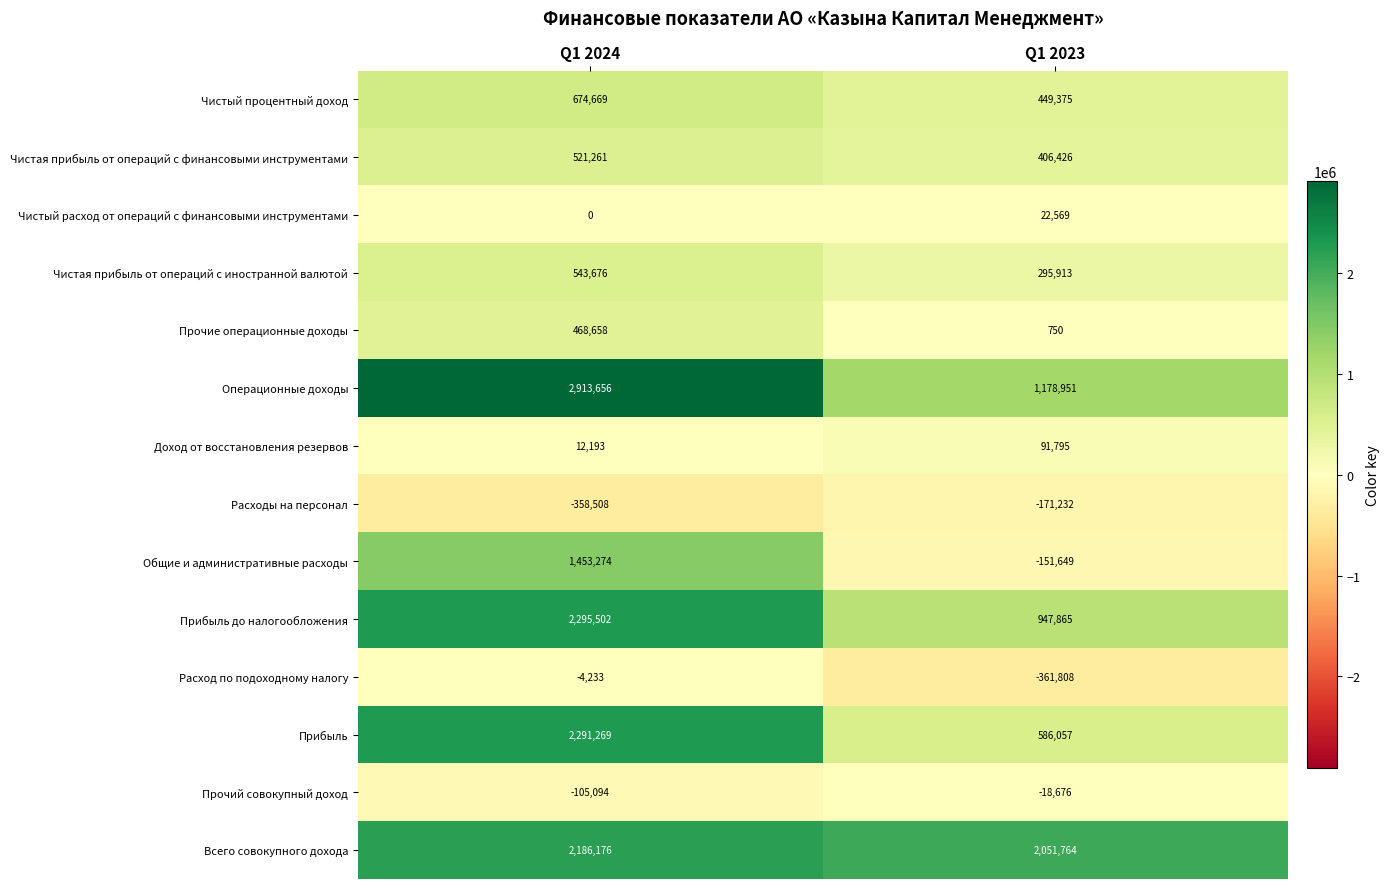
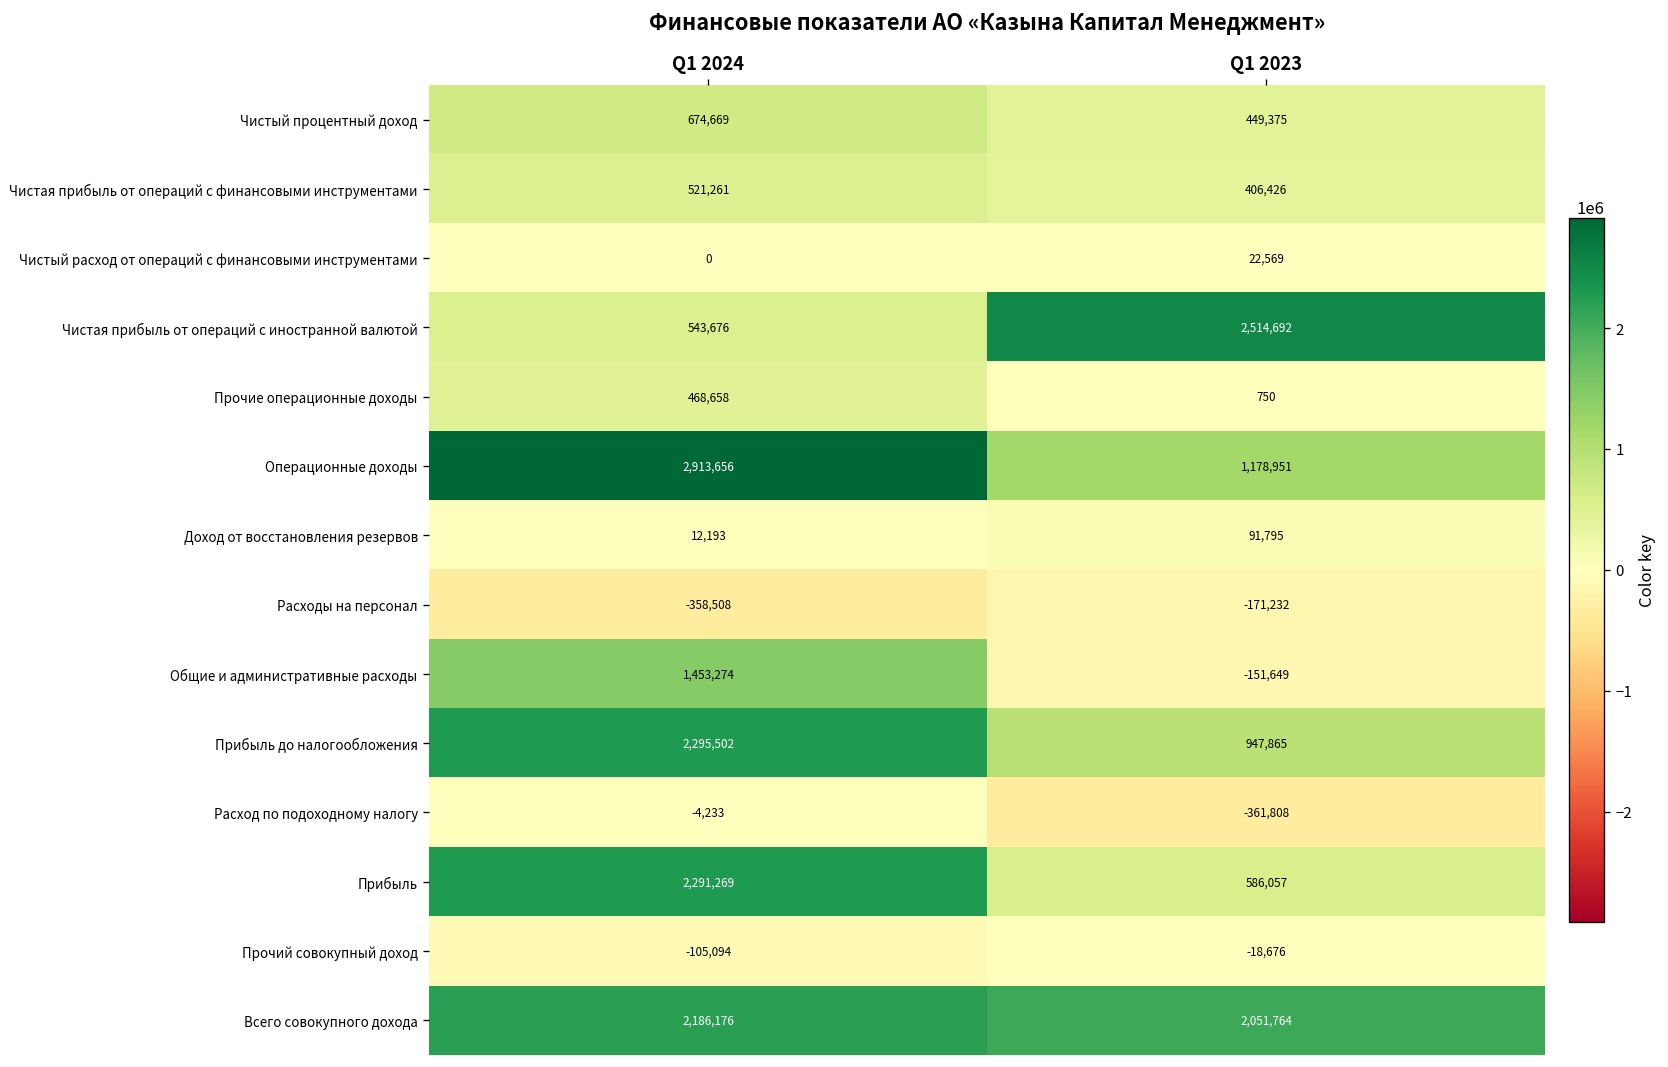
  {
    "Чистый процентный доход": {
      "Q1 2024": "674,669",
      "Q1 2023": "449,375"
    },
    "Чистая прибыль от операций с финансовыми инструментами": {
      "Q1 2024": "521,261",
      "Q1 2023": "406,426"
    },
    "Чистый расход от операций с финансовыми инструментами": {
      "Q1 2024": "0",
      "Q1 2023": "22,569"
    },
    "Чистая прибыль от операций с иностранной валютой": {
      "Q1 2024": "543,676",
-     "Q1 2023": "295,913"
+     "Q1 2023": "2,514,692"
    },
    "Прочие операционные доходы": {
      "Q1 2024": "468,658",
      "Q1 2023": "750"
    },
    "Операционные доходы": {
      "Q1 2024": "2,913,656",
      "Q1 2023": "1,178,951"
    },
    "Доход от восстановления резервов": {
      "Q1 2024": "12,193",
      "Q1 2023": "91,795"
    },
    "Расходы на персонал": {
      "Q1 2024": "-358,508",
      "Q1 2023": "-171,232"
    },
    "Общие и административные расходы": {
      "Q1 2024": "1,453,274",
      "Q1 2023": "-151,649"
    },
    "Прибыль до налогообложения": {
      "Q1 2024": "2,295,502",
      "Q1 2023": "947,865"
    },
    "Расход по подоходному налогу": {
      "Q1 2024": "-4,233",
      "Q1 2023": "-361,808"
    },
    "Прибыль": {
      "Q1 2024": "2,291,269",
      "Q1 2023": "586,057"
    },
    "Прочий совокупный доход": {
      "Q1 2024": "-105,094",
      "Q1 2023": "-18,676"
    },
    "Всего совокупного дохода": {
      "Q1 2024": "2,186,176",
      "Q1 2023": "2,051,764"
    }
  }
